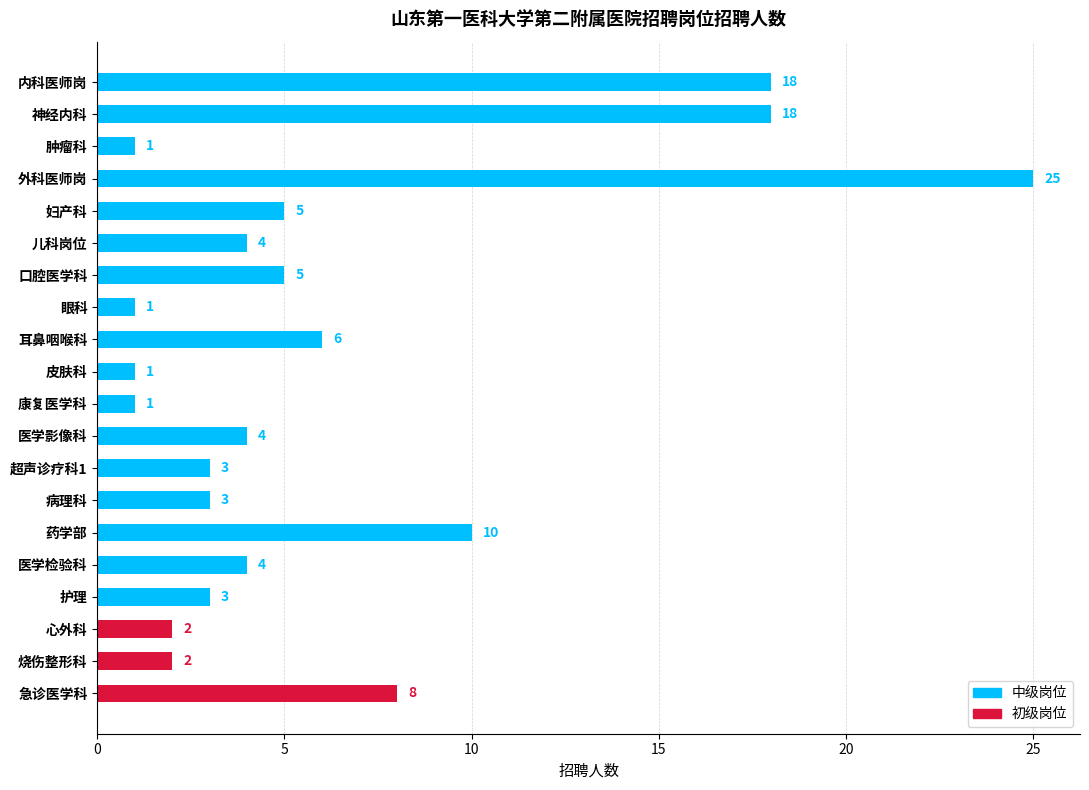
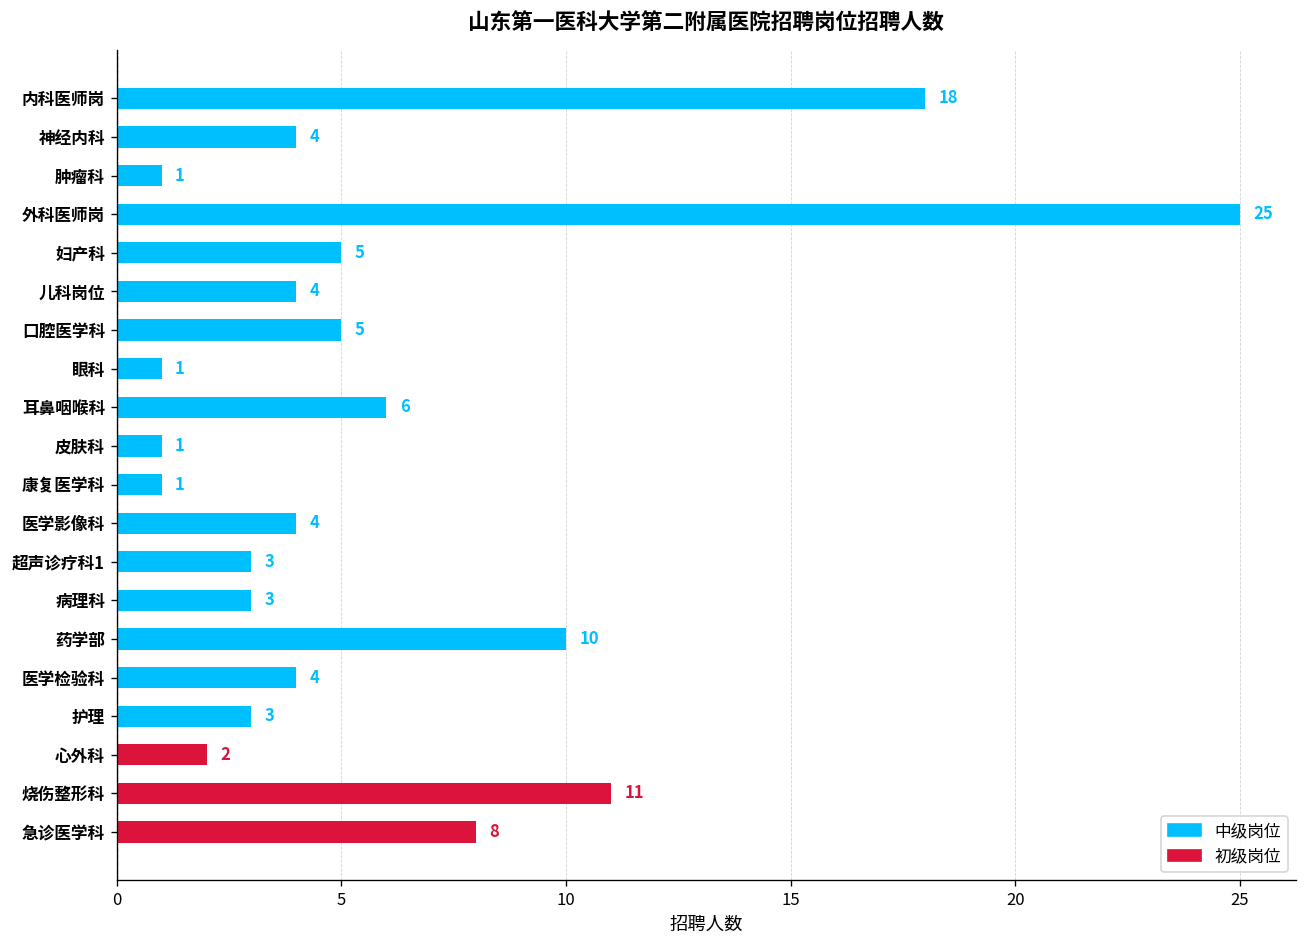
  {
    "内科医师岗": 18,
-   "神经内科": 18,
+   "神经内科": 4,
    "肿瘤科": 1,
    "外科医师岗": 25,
    "妇产科": 5,
    "儿科岗位": 4,
    "口腔医学科": 5,
    "眼科": 1,
    "耳鼻咽喉科": 6,
    "皮肤科": 1,
    "康复医学科": 1,
    "医学影像科": 4,
    "超声诊疗科1": 3,
    "病理科": 3,
    "药学部": 10,
    "医学检验科": 4,
    "护理": 3,
    "心外科": 2,
-   "烧伤整形科": 2,
+   "烧伤整形科": 11,
    "急诊医学科": 8
  }
